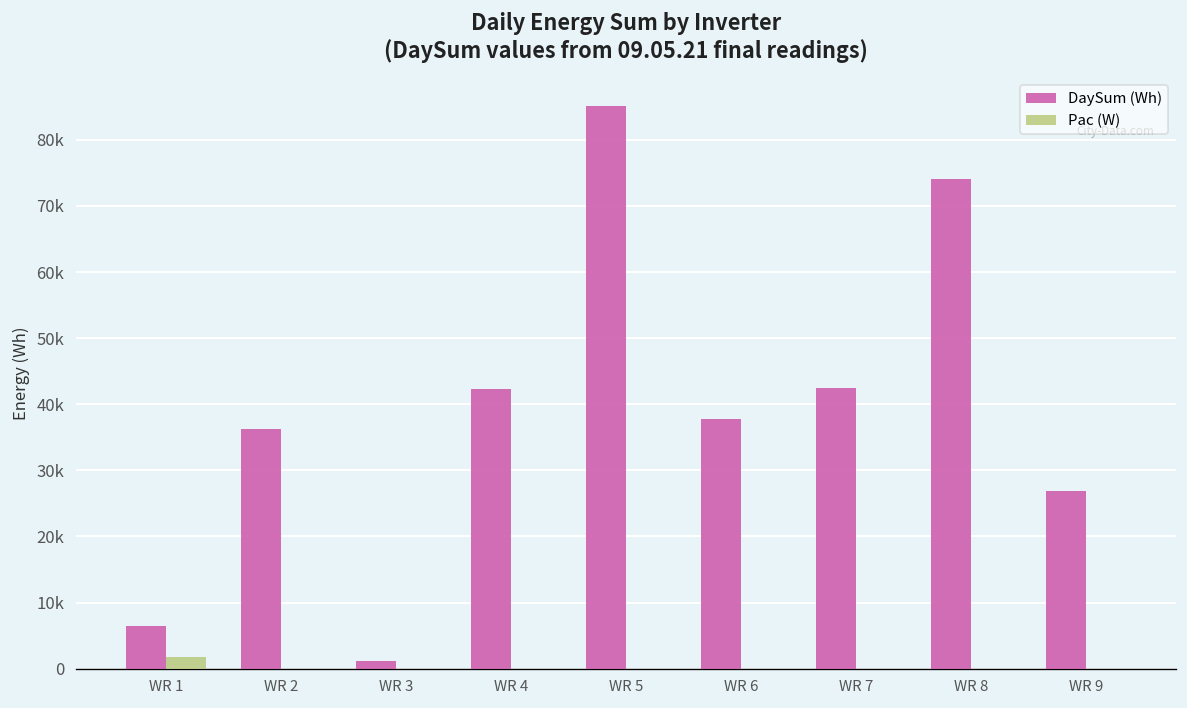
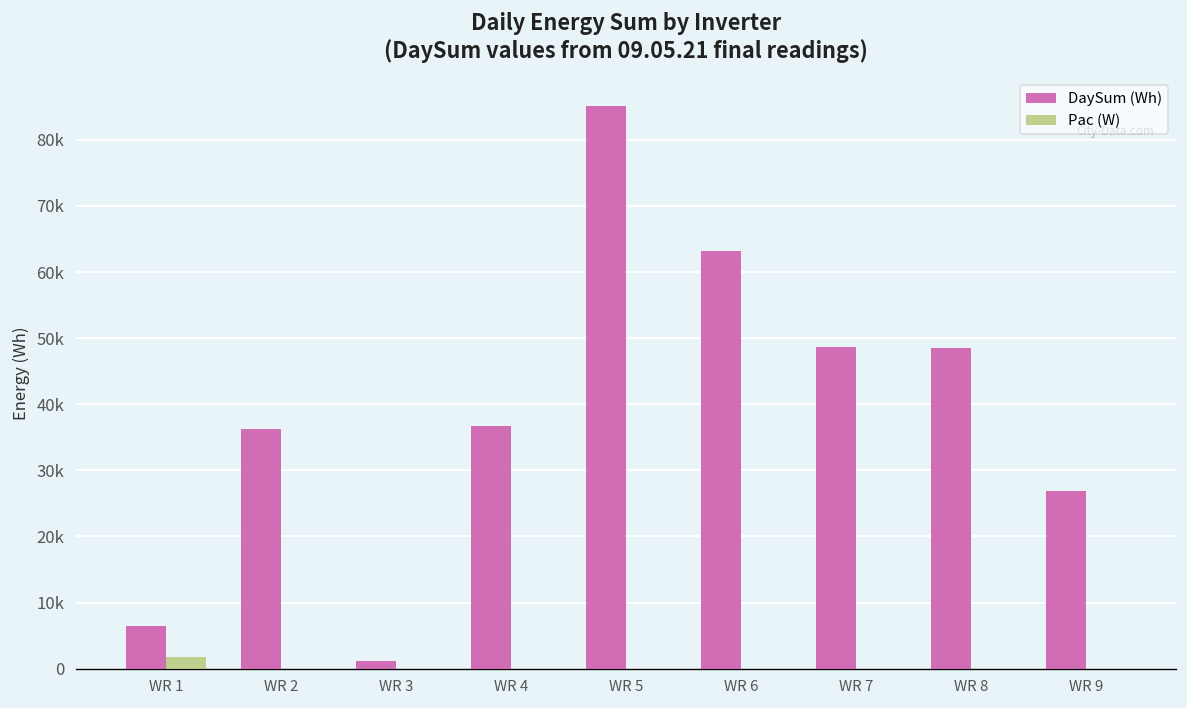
  {
    "DaySum (Wh)": {
      "WR 1": 6000,
      "WR 2": 36000,
      "WR 3": 1000,
-     "WR 4": 42000,
+     "WR 4": 37000,
      "WR 5": 85000,
-     "WR 6": 38000,
-     "WR 7": 42000,
-     "WR 8": 74000,
+     "WR 6": 63000,
+     "WR 7": 49000,
+     "WR 8": 49000,
      "WR 9": 27000
    },
    "Pac (W)": {
      "WR 1": 2000,
      "WR 2": 0,
      "WR 3": 0,
      "WR 4": 0,
      "WR 5": 0,
      "WR 6": 0,
      "WR 7": 0,
      "WR 8": 0,
      "WR 9": 0
    }
  }
